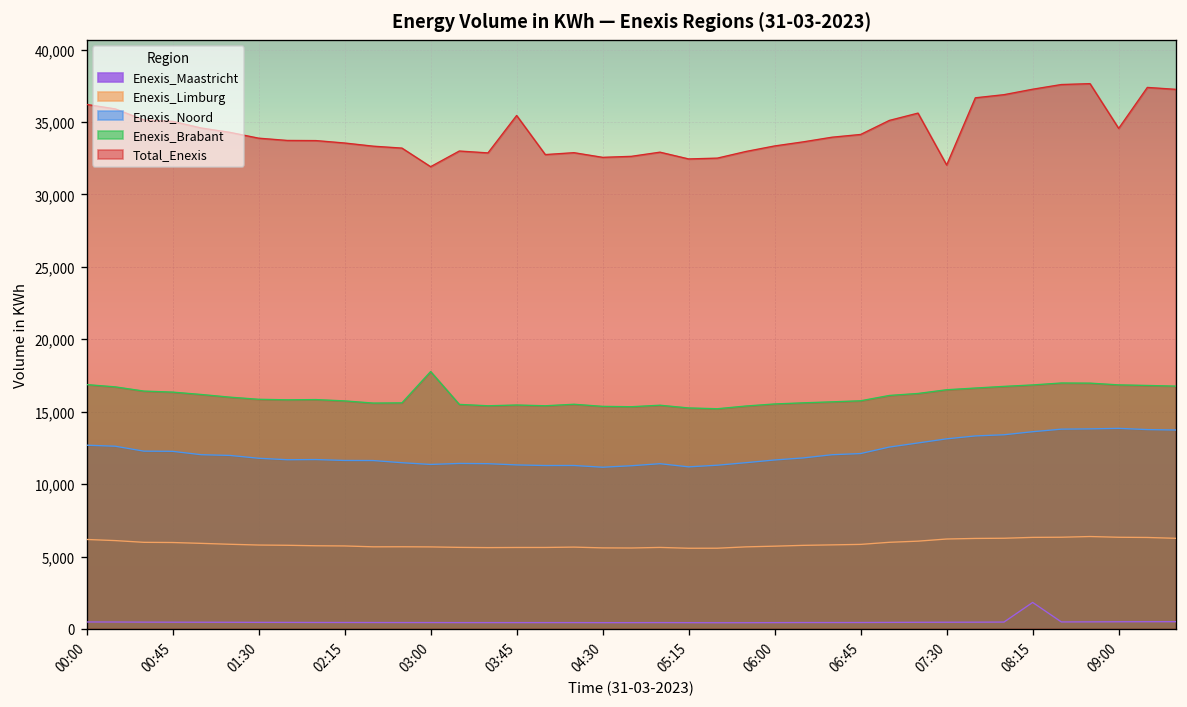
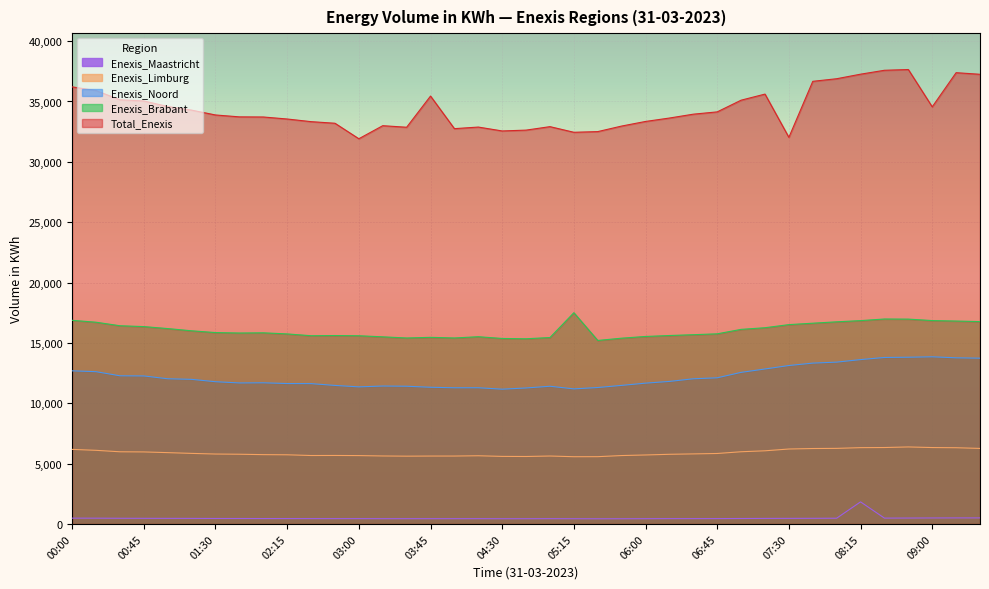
  {
    "Enexis_Maastricht": {
      "00:00": "500",
      "00:45": "500",
      "01:30": "500",
      "02:15": "400",
      "03:00": "400",
      "03:45": "400",
      "04:30": "400",
      "05:15": "400",
      "06:00": "400",
      "06:45": "400",
      "07:30": "500",
      "08:15": "1,800",
      "09:00": "500"
    },
    "Enexis_Limburg": {
      "00:00": "6,200",
      "00:45": "6,000",
      "01:30": "5,800",
      "02:15": "5,700",
      "03:00": "5,700",
      "03:45": "5,600",
      "04:30": "5,600",
      "05:15": "5,600",
      "06:00": "5,700",
      "06:45": "5,800",
      "07:30": "6,200",
      "08:15": "6,300",
      "09:00": "6,300"
    },
    "Enexis_Noord": {
      "00:00": "12,700",
      "00:45": "12,300",
      "01:30": "11,800",
      "02:15": "11,600",
      "03:00": "11,400",
      "03:45": "11,300",
      "04:30": "11,200",
      "05:15": "11,200",
      "06:00": "11,700",
      "06:45": "12,100",
      "07:30": "13,100",
      "08:15": "13,600",
      "09:00": "13,800"
    },
    "Enexis_Brabant": {
      "00:00": "16,900",
      "00:45": "16,400",
      "01:30": "15,900",
      "02:15": "15,700",
-     "03:00": "17,800",
+     "03:00": "15,600",
      "03:45": "15,500",
      "04:30": "15,400",
-     "05:15": "15,300",
+     "05:15": "17,500",
      "06:00": "15,500",
      "06:45": "15,800",
      "07:30": "16,500",
      "08:15": "16,800",
      "09:00": "16,900"
    },
    "Total_Enexis": {
      "00:00": "36,200",
      "01:30": "33,900",
      "02:15": "33,600",
      "03:00": "31,900",
      "03:45": "35,500",
      "04:30": "32,600",
      "05:15": "32,500",
      "06:00": "33,300",
      "06:45": "34,100",
      "07:30": "32,000",
      "08:15": "37,300",
      "09:00": "34,600"
    }
  }
